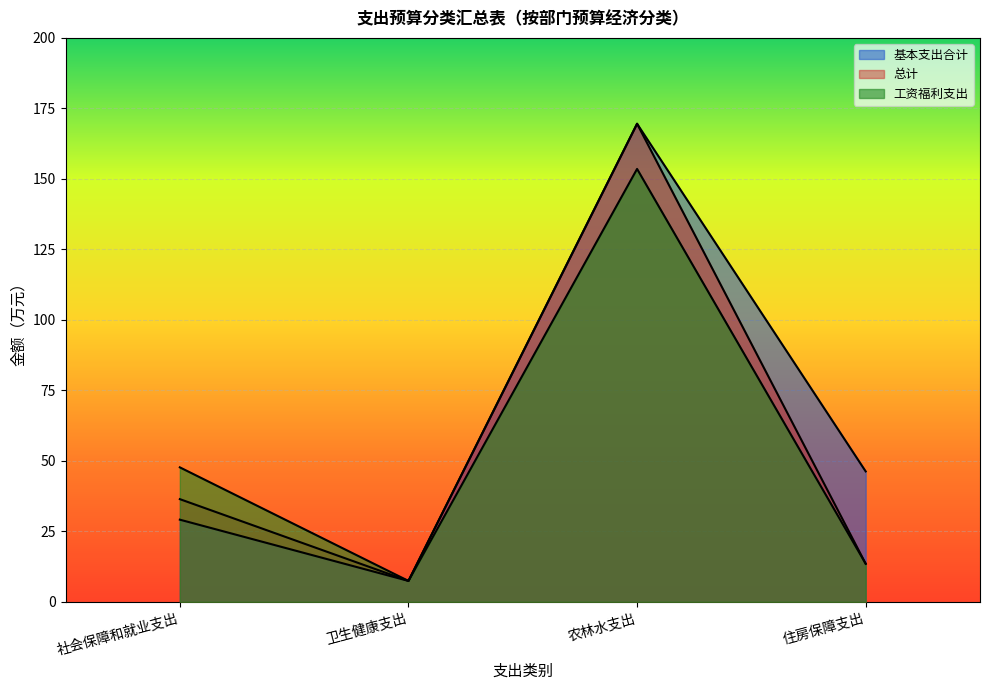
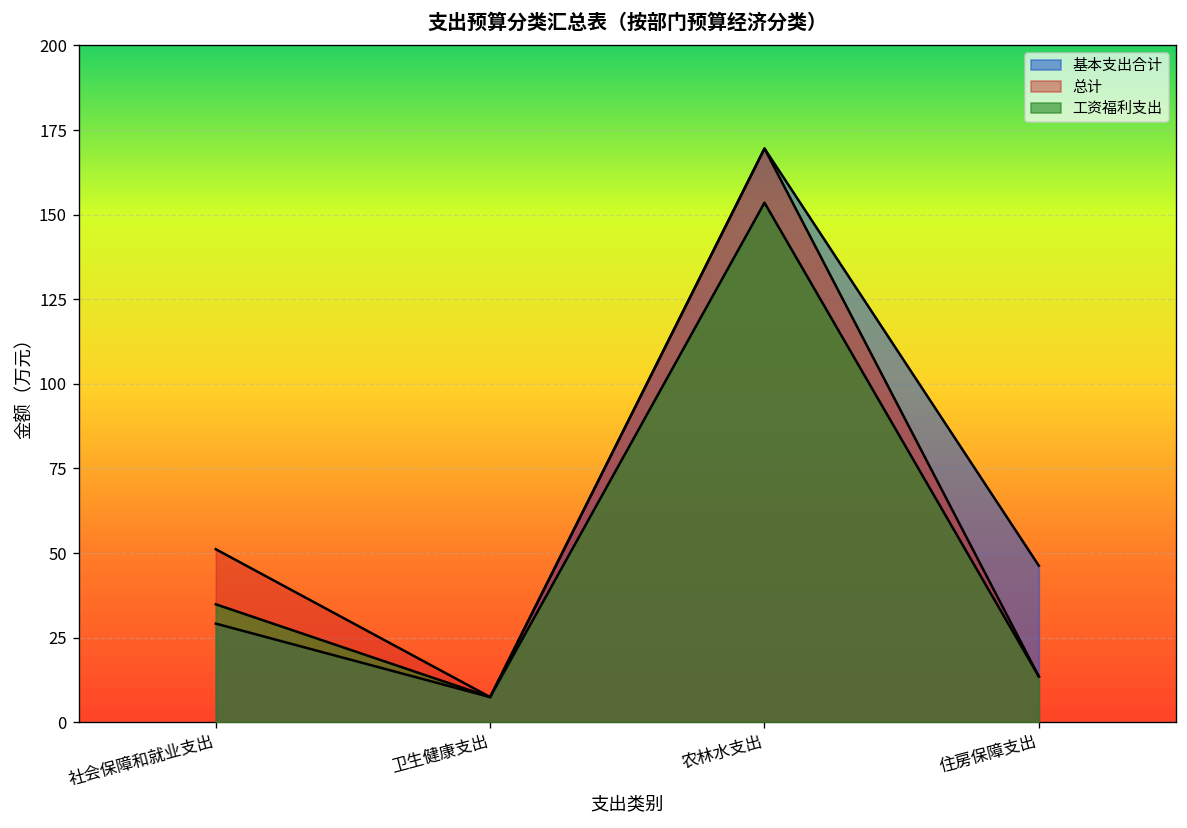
  {
    "基本支出合计": {
      "社会保障和就业支出": 29,
      "住房保障支出": 46
    },
    "总计": {
-     "社会保障和就业支出": 36
+     "社会保障和就业支出": 51
    },
    "工资福利支出": {
-     "社会保障和就业支出": 48,
+     "社会保障和就业支出": 35,
      "农林水支出": 154
    }
  }
